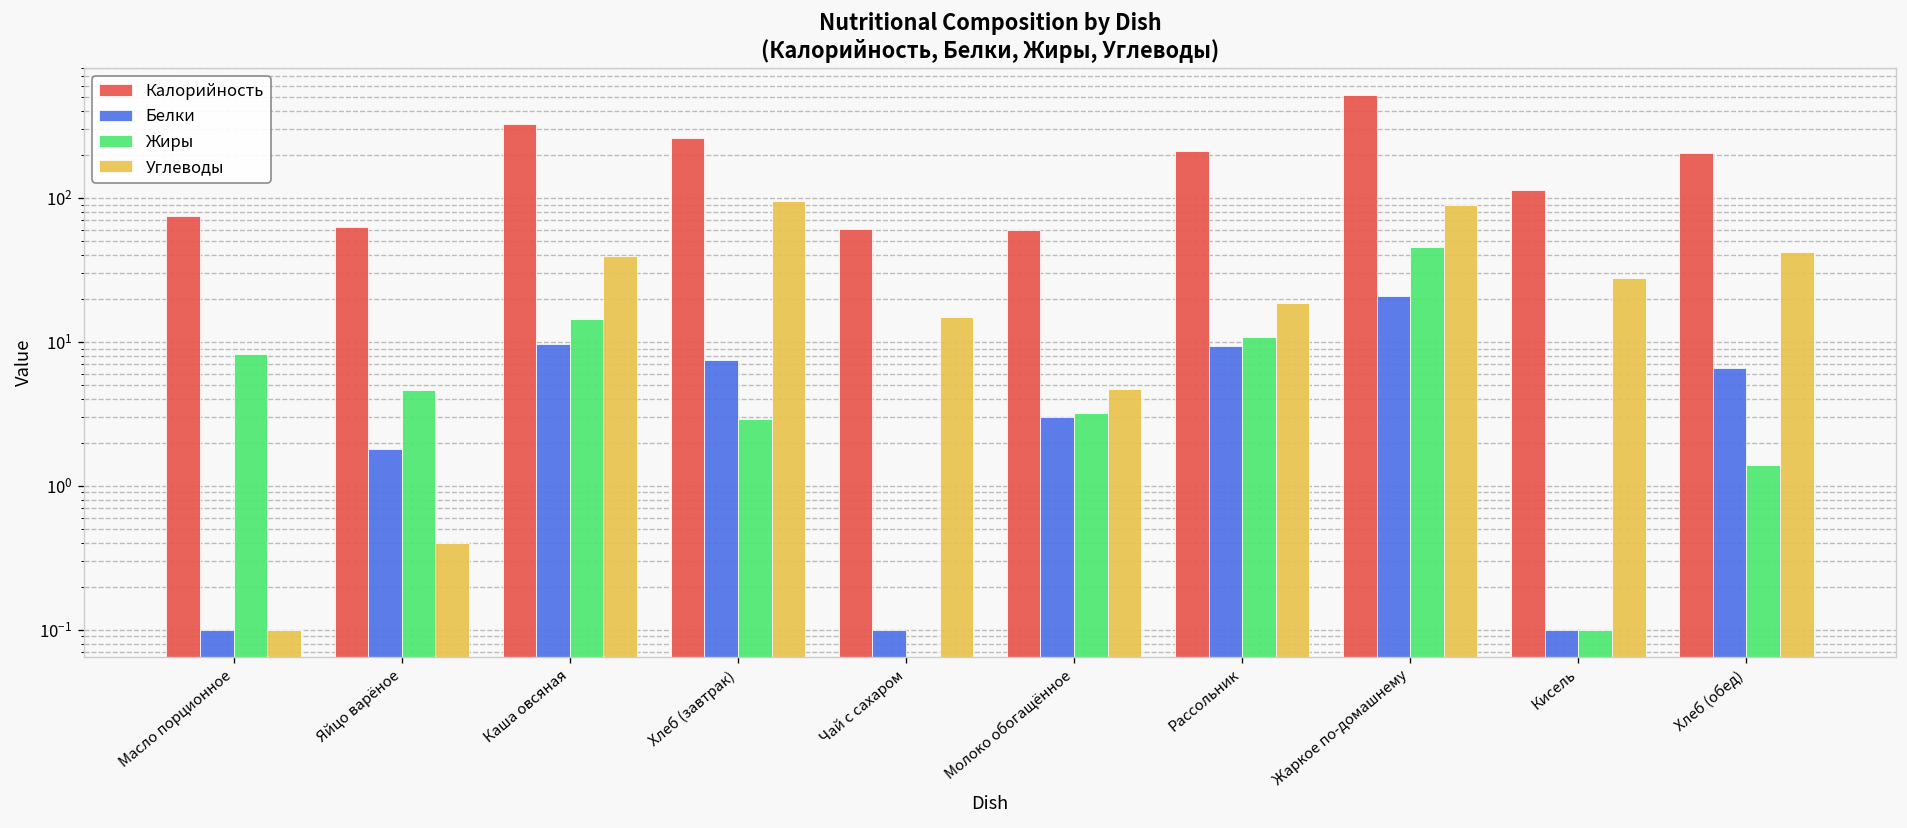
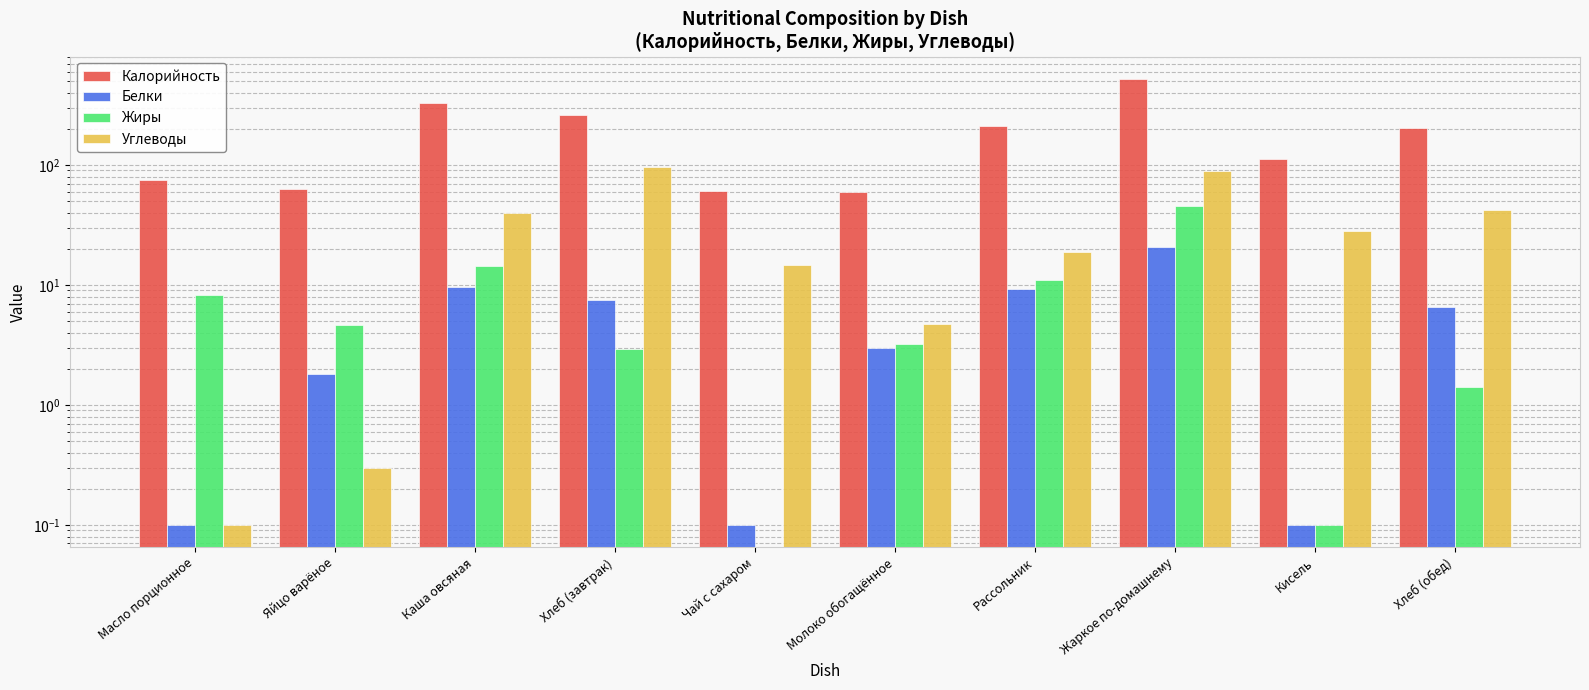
  {
    "Калорийность": {
      "Масло порционное": 80,
      "Яйцо варёное": 60,
      "Каша овсяная": 330,
      "Хлеб (завтрак)": 260,
      "Чай с сахаром": 60,
      "Молоко обогащённое": 60,
      "Рассольник": 210,
      "Жаркое по-домашнему": 500,
      "Кисель": 110,
      "Хлеб (обед)": 200
    },
    "Белки": {
      "Масло порционное": 0.1,
      "Яйцо варёное": 1.8,
      "Каша овсяная": 10,
      "Хлеб (завтрак)": 8,
      "Чай с сахаром": 0.1,
      "Молоко обогащённое": 3.0,
      "Рассольник": 9,
      "Жаркое по-домашнему": 21,
      "Кисель": 0.1,
      "Хлеб (обед)": 7
    },
    "Жиры": {
      "Масло порционное": 8,
      "Яйцо варёное": 4.6,
      "Каша овсяная": 15,
      "Хлеб (завтрак)": 2.9,
      "Молоко обогащённое": 3.2,
      "Рассольник": 11,
      "Жаркое по-домашнему": 46,
      "Кисель": 0.1,
      "Хлеб (обед)": 1.4
    },
    "Углеводы": {
      "Масло порционное": 0.1,
-     "Яйцо варёное": 0.4,
+     "Яйцо варёное": 0.3,
      "Каша овсяная": 40,
      "Хлеб (завтрак)": 100,
      "Чай с сахаром": 15,
      "Молоко обогащённое": 4.7,
      "Рассольник": 19,
      "Жаркое по-домашнему": 90,
      "Кисель": 28,
      "Хлеб (обед)": 42
    }
  }
